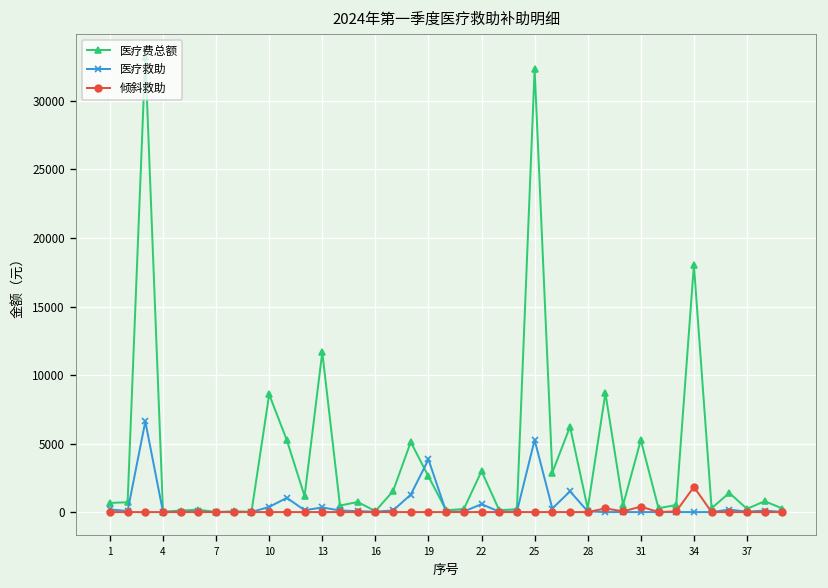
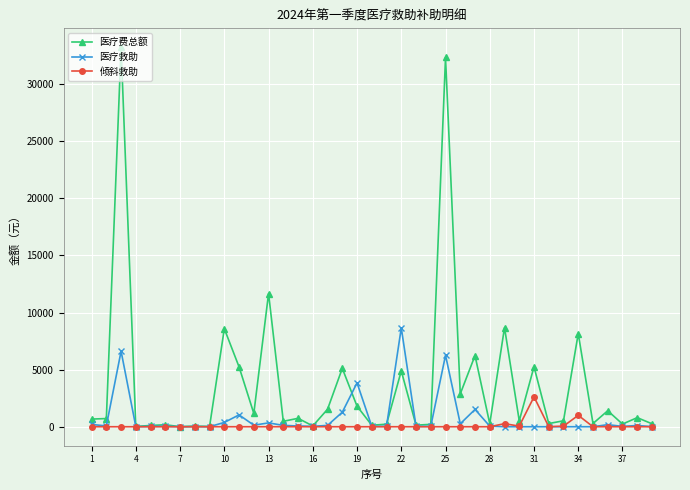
  {
    "医疗费总额": {
      "1": 700,
      "10": 8600,
      "13": 11700,
-     "19": 2600,
-     "22": 3000,
+     "19": 1800,
+     "22": 4900,
      "25": 32300,
      "31": 5300,
-     "34": 18000
+     "34": 8200
    },
    "医疗救助": {
      "10": 400,
      "13": 300,
      "19": 3800,
-     "22": 600,
-     "25": 5300,
+     "22": 8700,
+     "25": 6300,
      "31": 0,
      "34": 0
    },
    "倾斜救助": {
      "10": 0,
      "13": 0,
      "19": 0,
      "22": 0,
      "25": 0,
-     "31": 400,
-     "34": 1800
+     "31": 2600,
+     "34": 1000
    }
  }
